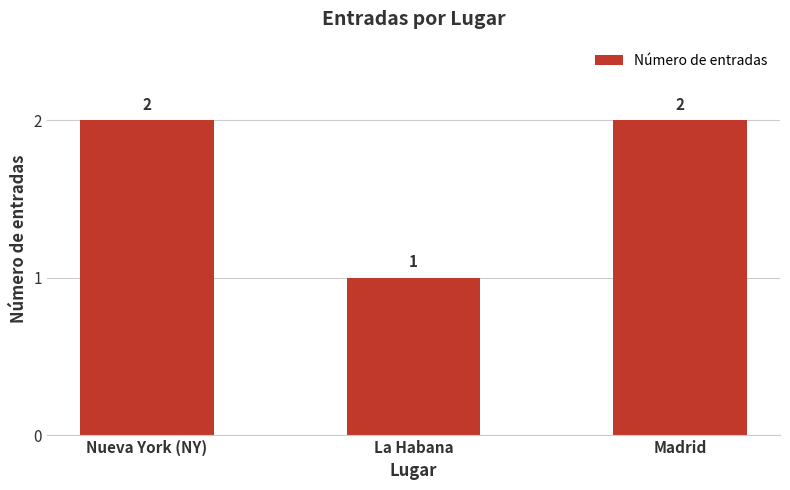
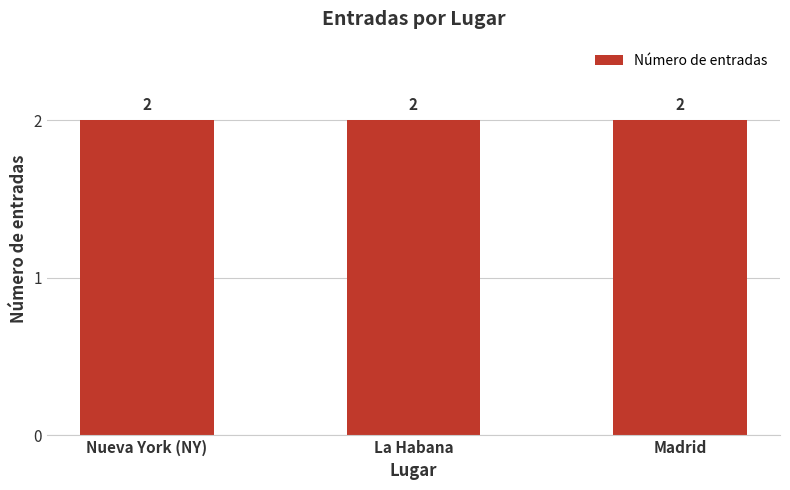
  {
    "Nueva York (NY)": 2,
-   "La Habana": 1,
+   "La Habana": 2,
    "Madrid": 2
  }
